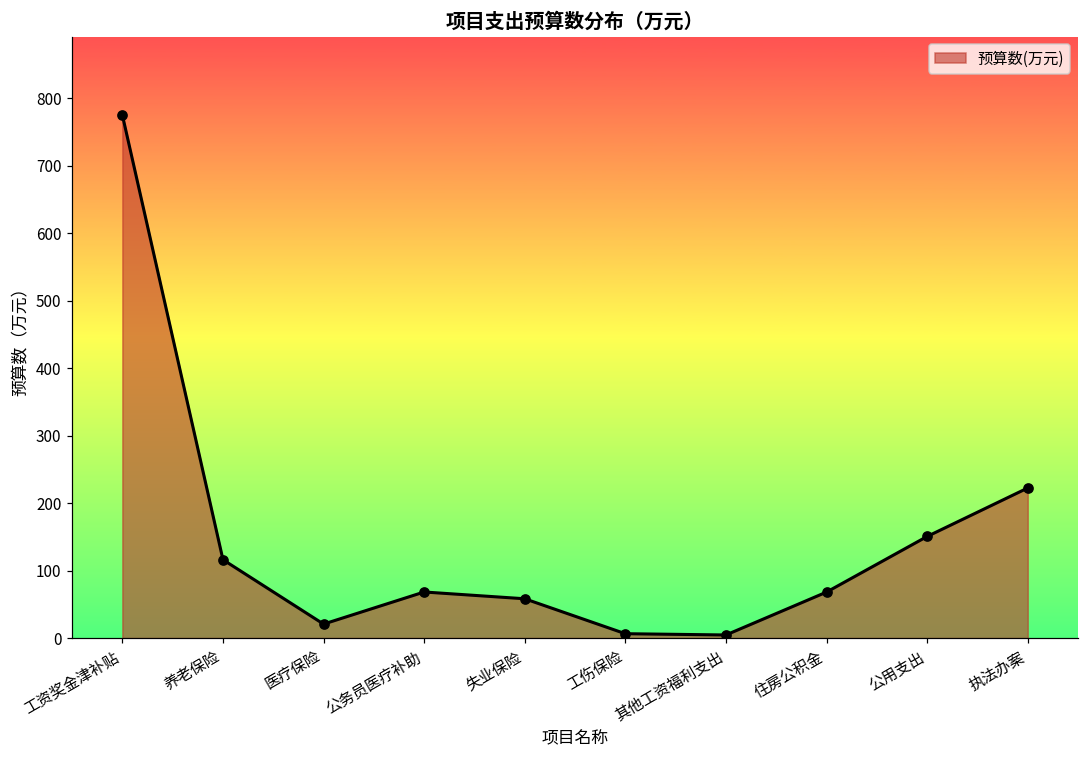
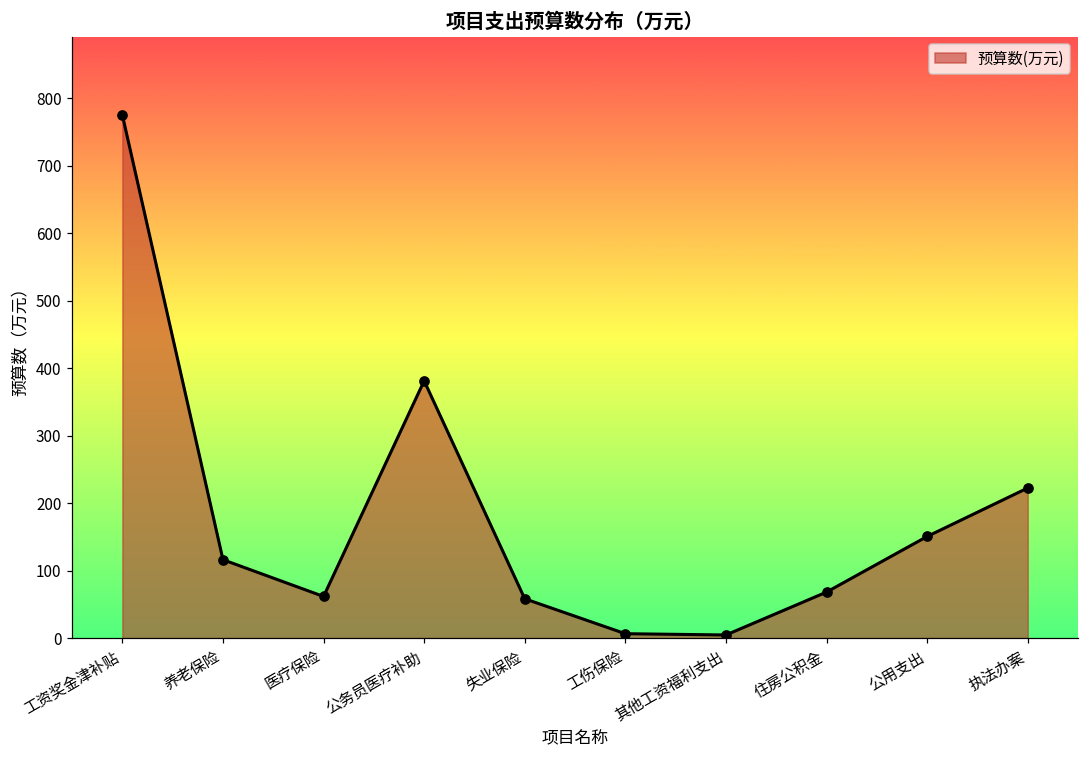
  {
    "工资奖金津补贴": 770,
    "养老保险": 120,
-   "医疗保险": 20,
-   "公务员医疗补助": 70,
+   "医疗保险": 60,
+   "公务员医疗补助": 380,
    "失业保险": 60,
    "工伤保险": 10,
    "其他工资福利支出": 0,
    "住房公积金": 70,
    "公用支出": 150,
    "执法办案": 220
  }
